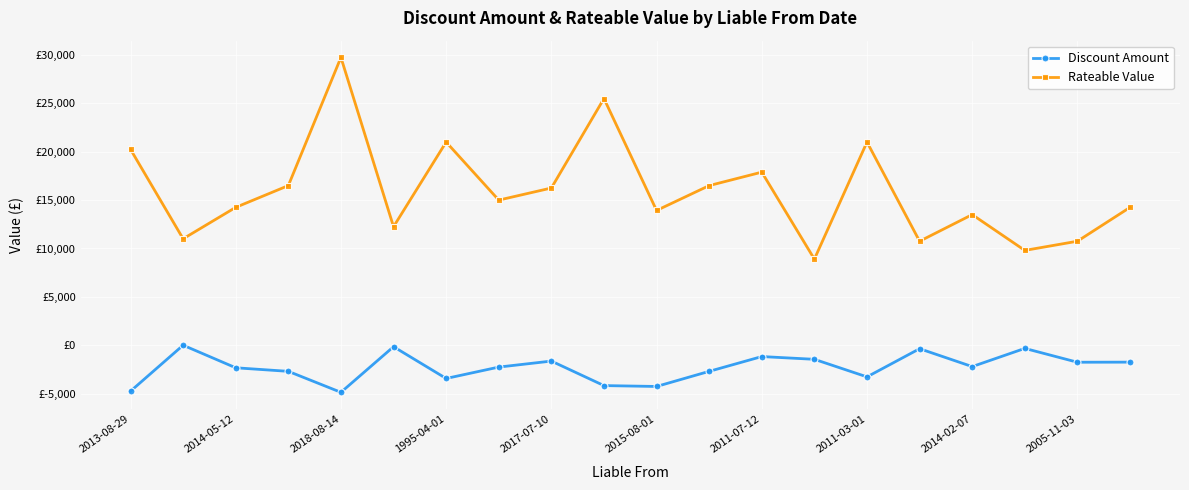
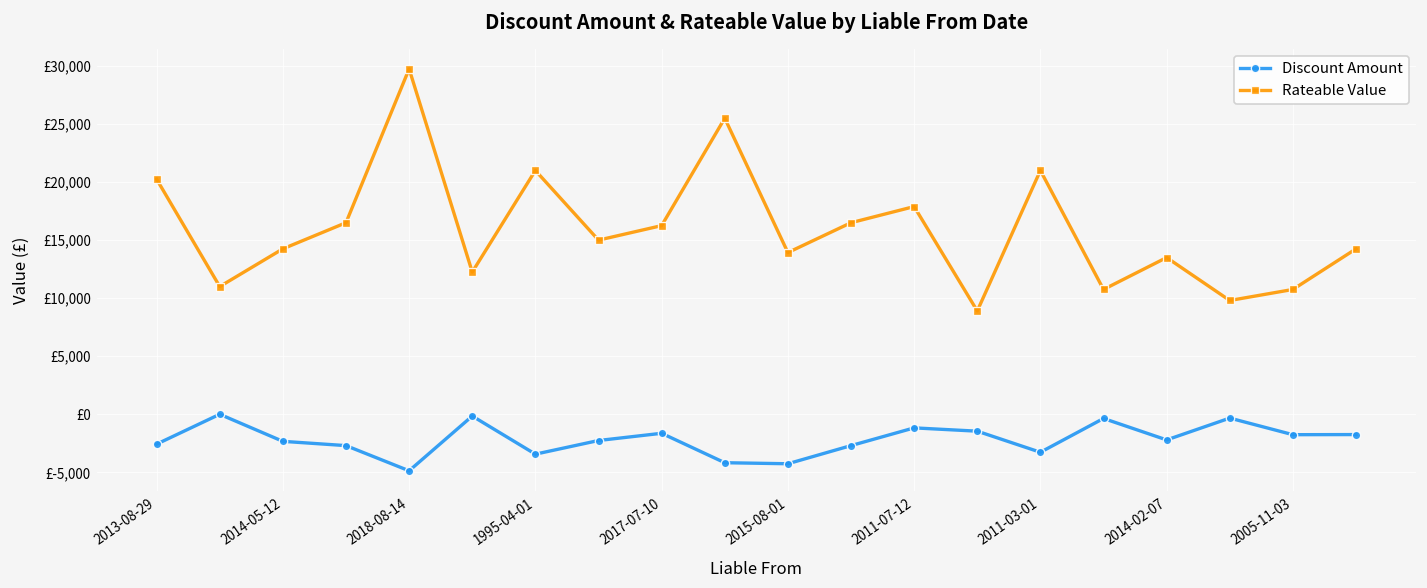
  {
    "Discount Amount": {
-     "2013-08-29": "£-5,000",
+     "2013-08-29": "£-3,000",
      "2014-05-12": "£-2,000",
      "2018-08-14": "£-5,000",
      "2017-07-10": "£-2,000",
      "2015-08-01": "£-4,000",
      "2011-07-12": "£-1,000",
      "2011-03-01": "£-3,000",
      "2014-02-07": "£-2,000",
      "2005-11-03": "£-2,000"
    },
    "Rateable Value": {
      "2013-08-29": "£20,000",
      "2014-05-12": "£14,000",
      "2018-08-14": "£30,000",
      "2017-07-10": "£16,000",
      "2015-08-01": "£14,000",
      "2011-07-12": "£18,000",
      "2011-03-01": "£21,000",
      "2014-02-07": "£14,000",
      "2005-11-03": "£11,000"
    }
  }
